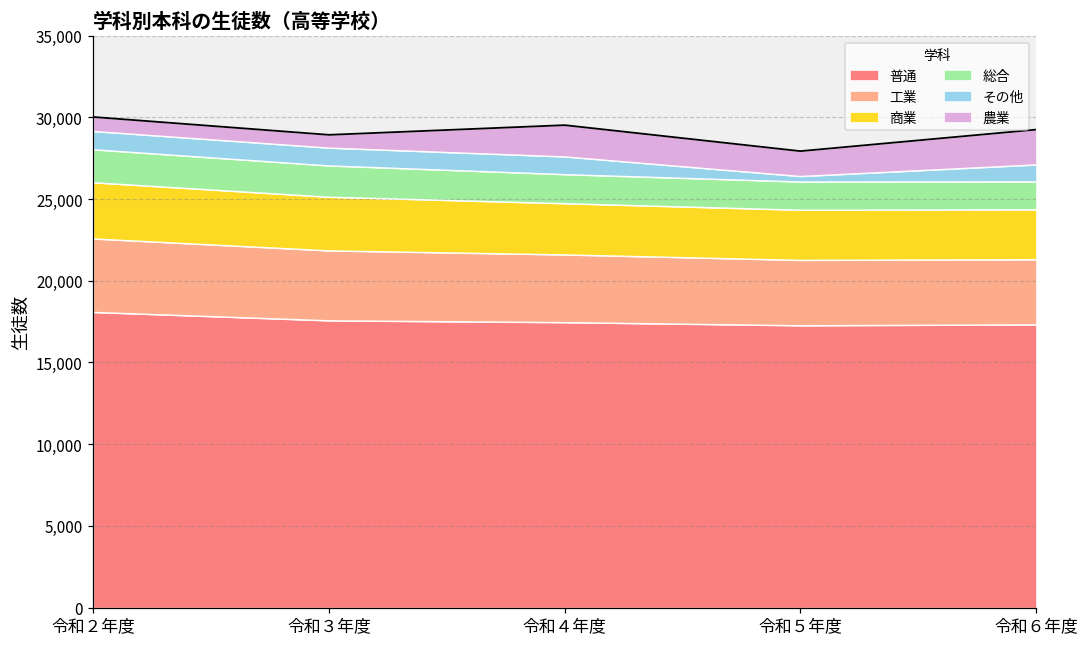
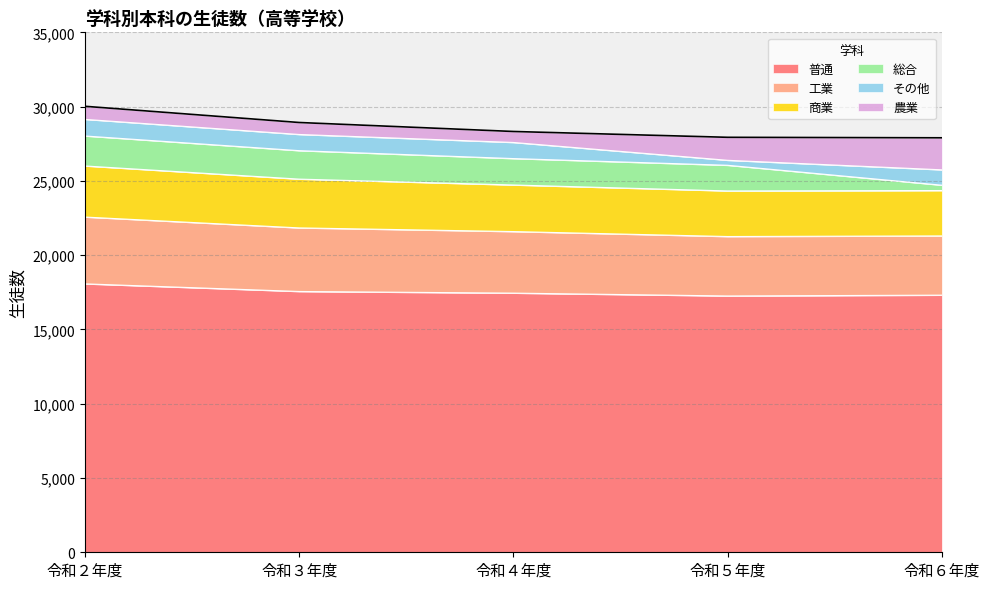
  {
    "商業": {
      "令和２年度": "3,400",
      "令和３年度": "3,300",
      "令和４年度": "3,100",
      "令和５年度": "3,100",
      "令和６年度": "3,100"
    },
    "総合": {
      "令和２年度": "2,000",
      "令和３年度": "1,900",
      "令和４年度": "1,800",
      "令和５年度": "1,700",
-     "令和６年度": "1,700"
+     "令和６年度": "400"
    },
    "その他": {
      "令和２年度": "1,100",
      "令和３年度": "1,100",
      "令和４年度": "1,100",
      "令和５年度": "300",
      "令和６年度": "1,000"
    },
    "農業": {
      "令和２年度": "900",
      "令和３年度": "800",
-     "令和４年度": "1,900",
+     "令和４年度": "700",
      "令和５年度": "1,500",
      "令和６年度": "2,200"
    }
  }
